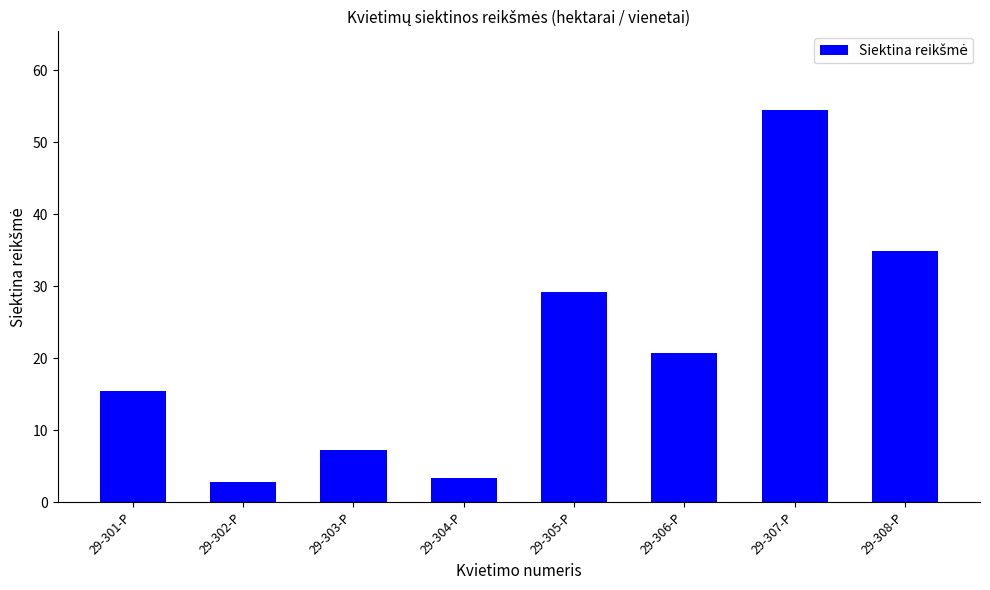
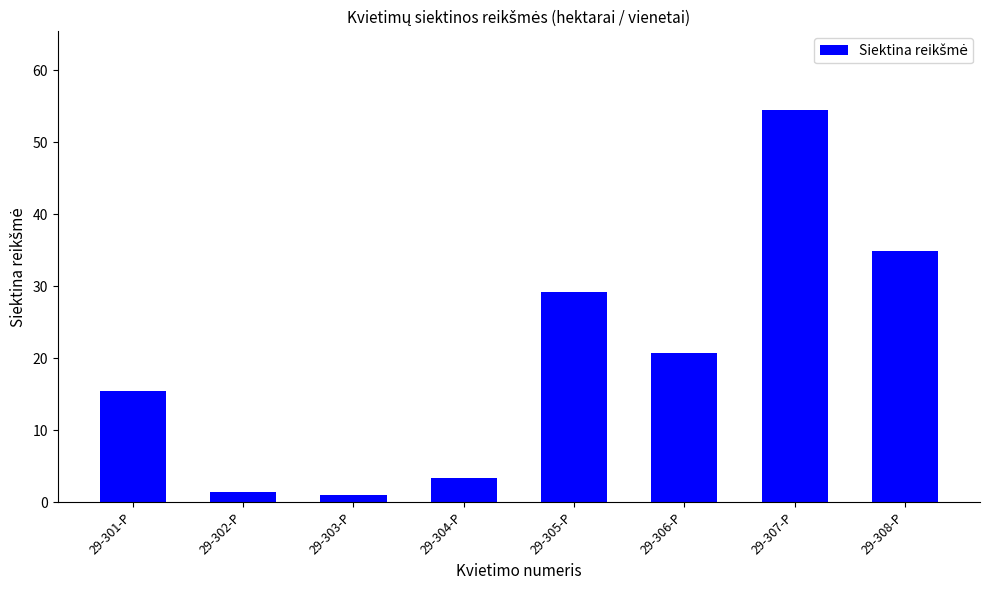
  {
    "29-301-P": 15,
-   "29-302-P": 3,
-   "29-303-P": 7,
+   "29-302-P": 1,
+   "29-303-P": 1,
    "29-304-P": 3,
    "29-305-P": 29,
    "29-306-P": 21,
    "29-307-P": 55,
    "29-308-P": 35
  }
